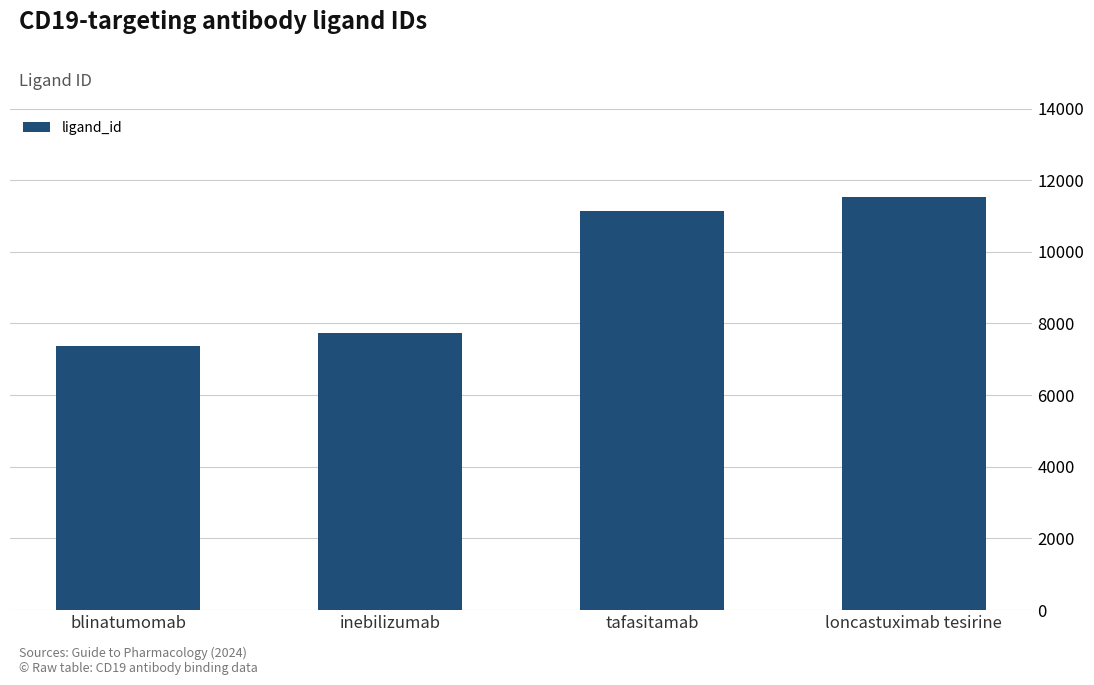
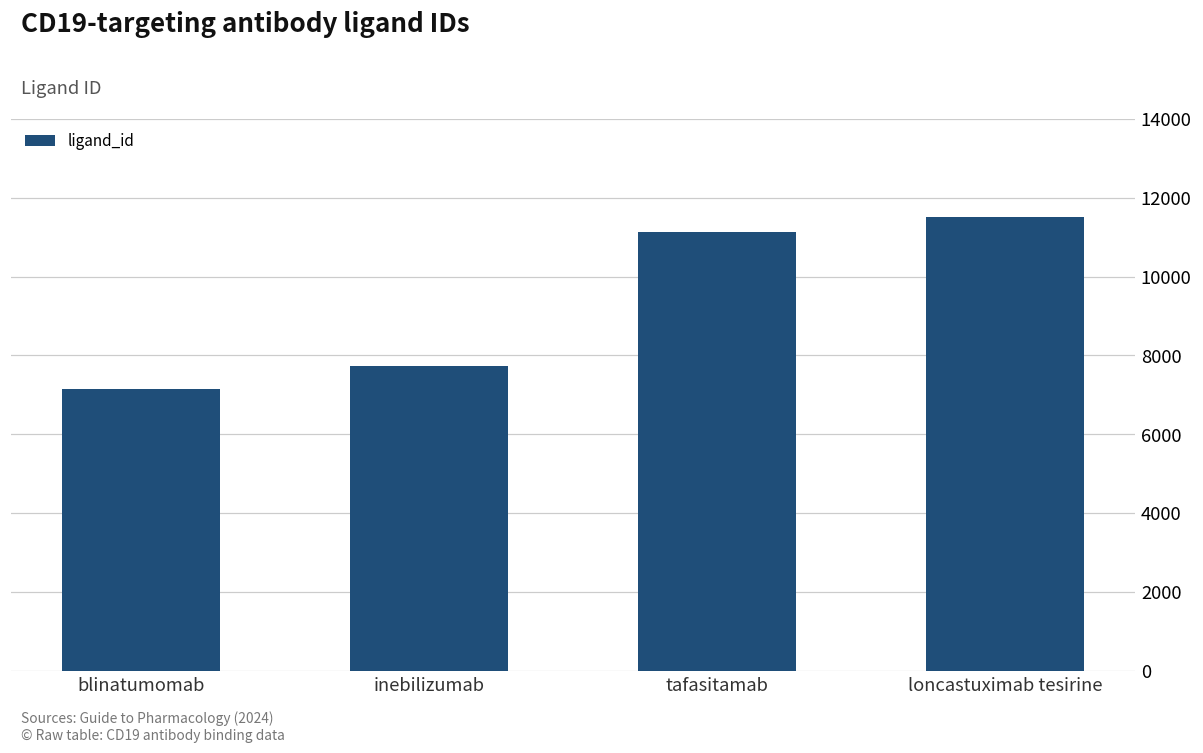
  {
-   "blinatumomab": 7400,
+   "blinatumomab": 7200,
    "inebilizumab": 7700,
    "tafasitamab": 11100,
    "loncastuximab tesirine": 11500
  }
